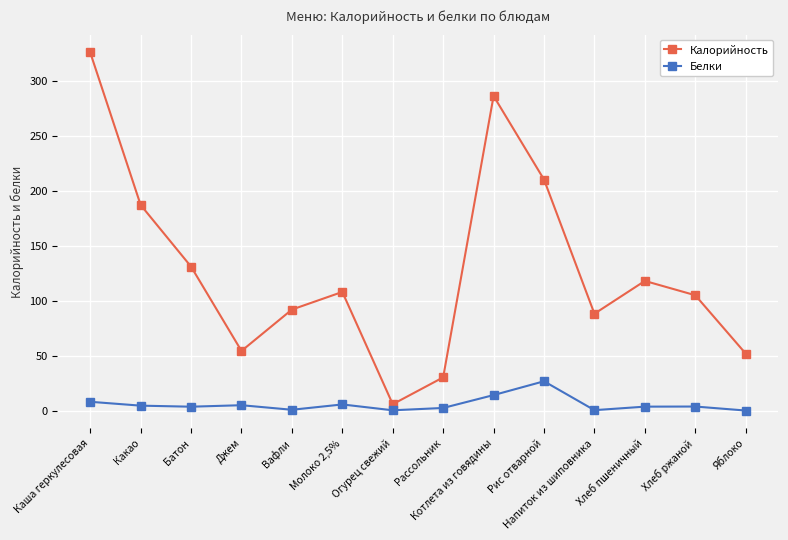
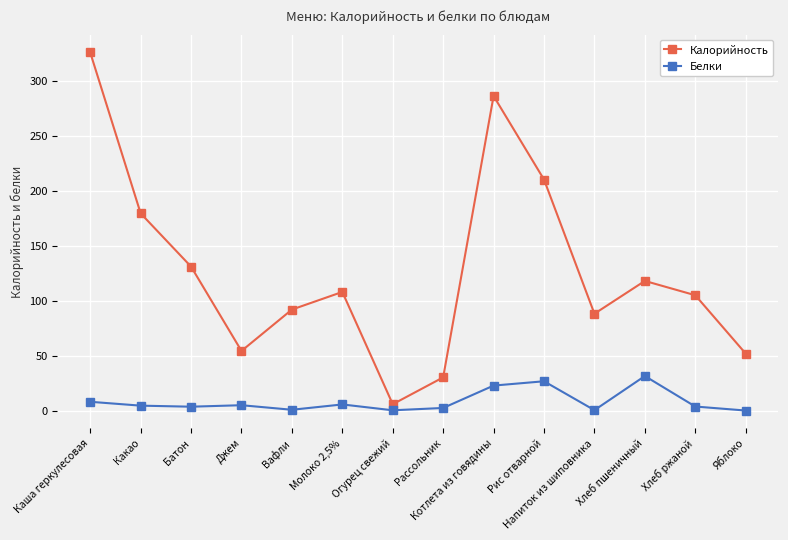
  {
    "Калорийность": {
      "Каша геркулесовая": 326,
-     "Какао": 187,
+     "Какао": 179,
      "Батон": 131,
      "Джем": 54,
      "Вафли": 92,
      "Молоко 2,5%": 108,
      "Огурец свежий": 6,
      "Рассольник": 30,
      "Котлета из говядины": 286,
      "Рис отварной": 210,
      "Напиток из шиповника": 88,
      "Хлеб пшеничный": 118,
      "Хлеб ржаной": 105,
      "Яблоко": 52
    },
    "Белки": {
      "Каша геркулесовая": 8,
      "Какао": 5,
      "Батон": 4,
      "Джем": 5,
      "Вафли": 1,
      "Молоко 2,5%": 6,
      "Огурец свежий": 0,
      "Рассольник": 3,
-     "Котлета из говядины": 14,
+     "Котлета из говядины": 23,
      "Рис отварной": 27,
      "Напиток из шиповника": 1,
-     "Хлеб пшеничный": 4,
+     "Хлеб пшеничный": 32,
      "Хлеб ржаной": 4,
      "Яблоко": 0
    }
  }
